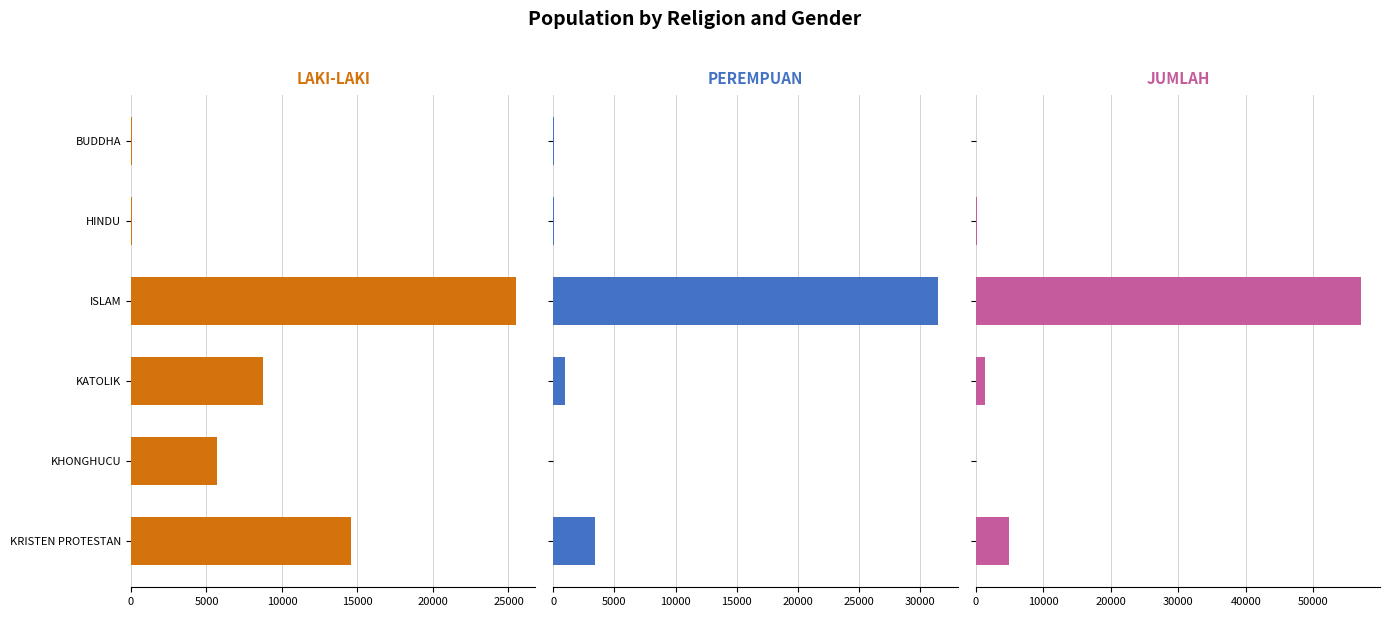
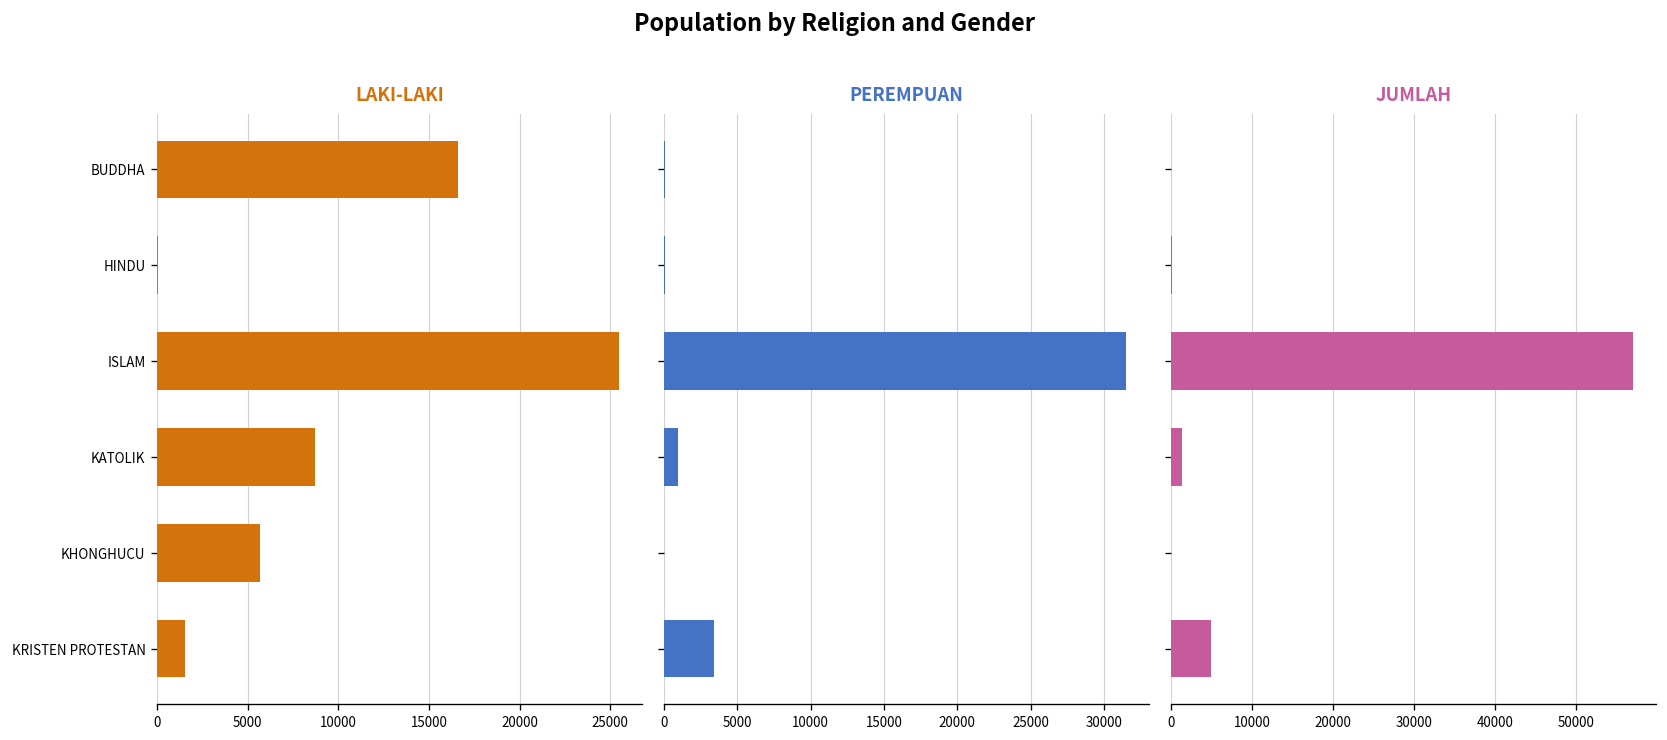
  {
    "LAKI-LAKI": {
-     "BUDDHA": 0,
+     "BUDDHA": 16600,
      "ISLAM": 25500,
      "KATOLIK": 8700,
      "KHONGHUCU": 5700,
-     "KRISTEN PROTESTAN": 14600
+     "KRISTEN PROTESTAN": 1600
    }
  }
